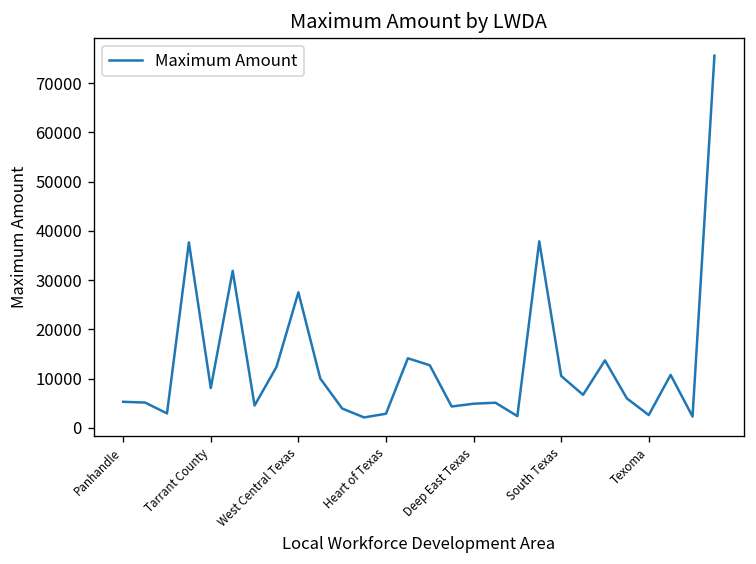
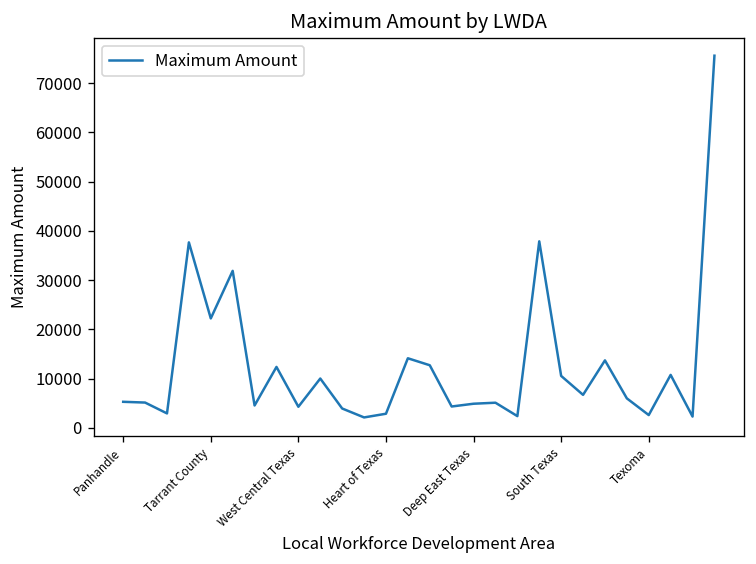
  {
    "Panhandle": 5000,
-   "Tarrant County": 8000,
-   "West Central Texas": 28000,
+   "Tarrant County": 22000,
+   "West Central Texas": 4000,
    "Heart of Texas": 3000,
    "Deep East Texas": 5000,
    "South Texas": 11000,
    "Texoma": 3000
  }
